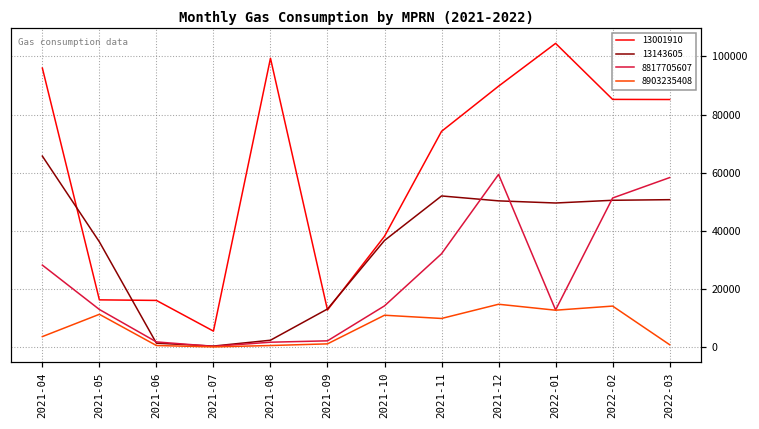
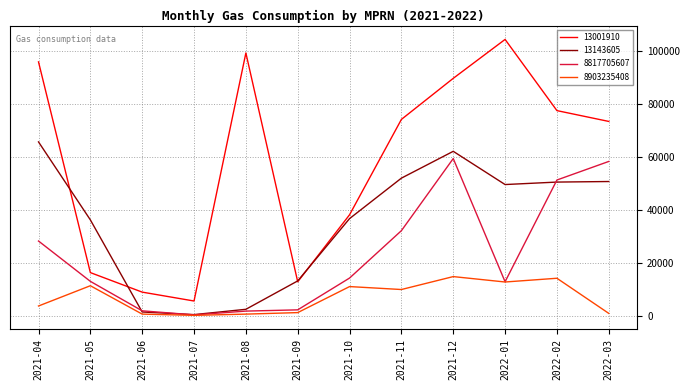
  {
    "13001910": {
      "2021-04": 96000,
      "2021-05": 16000,
-     "2021-06": 16000,
+     "2021-06": 9000,
      "2021-07": 6000,
      "2021-08": 99000,
      "2021-10": 38000,
      "2021-11": 74000,
      "2021-12": 90000,
      "2022-01": 104000,
-     "2022-02": 85000,
-     "2022-03": 85000
+     "2022-02": 78000,
+     "2022-03": 73000
    },
    "13143605": {
      "2021-04": 66000,
      "2021-05": 36000,
      "2021-10": 37000,
      "2021-11": 52000,
-     "2021-12": 50000,
+     "2021-12": 62000,
      "2022-01": 50000,
      "2022-03": 51000
    },
    "8817705607": {
      "2021-04": 28000,
      "2021-05": 13000,
      "2021-09": 2000,
      "2021-10": 14000,
      "2021-11": 32000,
      "2021-12": 59000,
      "2022-03": 58000
    },
    "8903235408": {
      "2021-04": 4000,
      "2021-05": 11000,
      "2021-08": 1000,
      "2021-09": 1000,
      "2021-10": 11000,
      "2021-11": 10000,
      "2021-12": 15000,
      "2022-02": 14000,
      "2022-03": 1000
    }
  }
